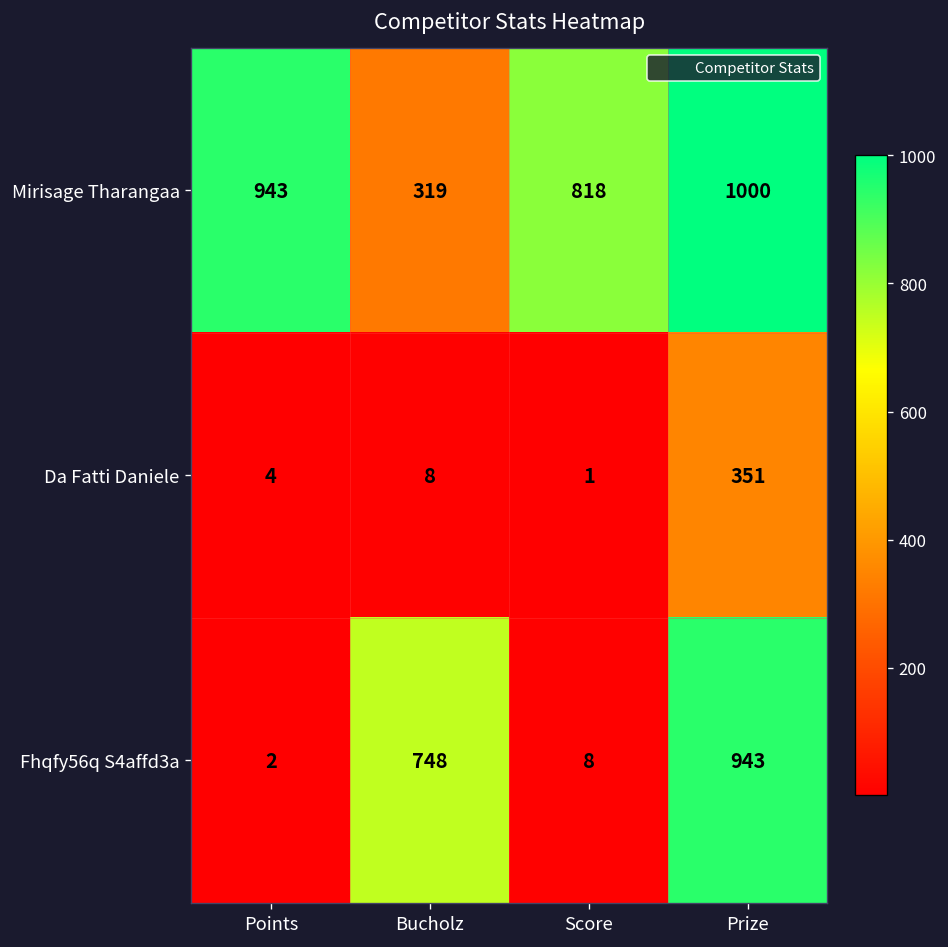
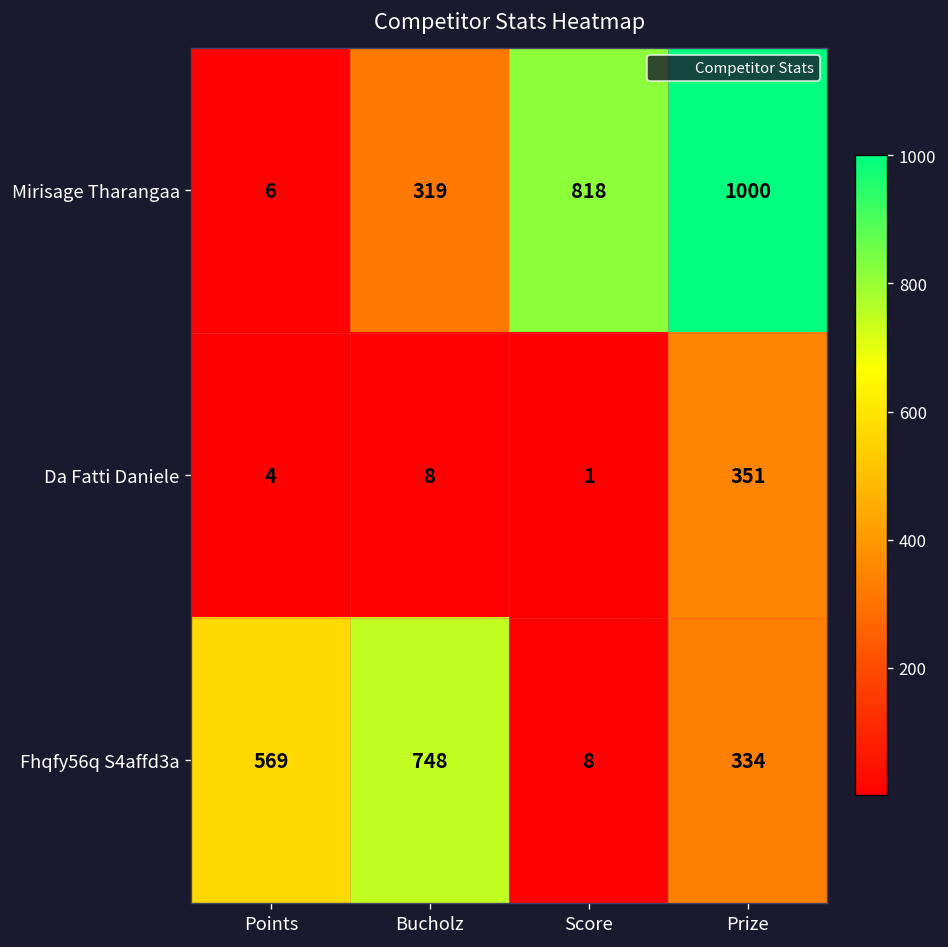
  {
    "Mirisage Tharangaa": {
-     "Points": 943,
+     "Points": 6,
      "Bucholz": 319,
      "Score": 818,
      "Prize": 1000
    },
    "Da Fatti Daniele": {
      "Points": 4,
      "Bucholz": 8,
      "Score": 1,
      "Prize": 351
    },
    "Fhqfy56q S4affd3a": {
-     "Points": 2,
+     "Points": 569,
      "Bucholz": 748,
      "Score": 8,
-     "Prize": 943
+     "Prize": 334
    }
  }
